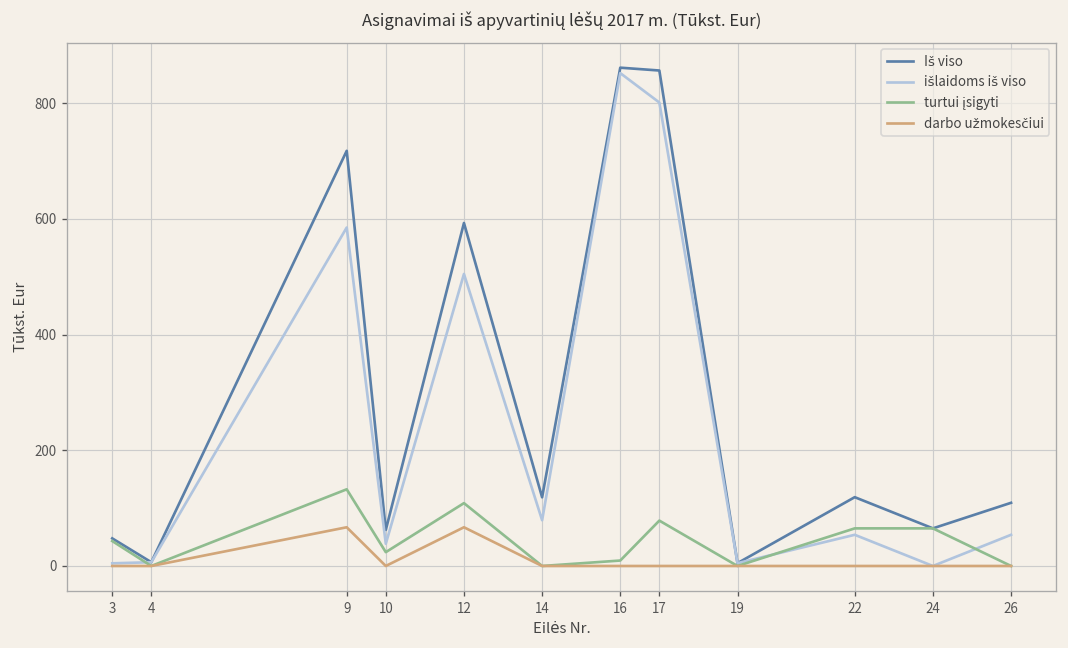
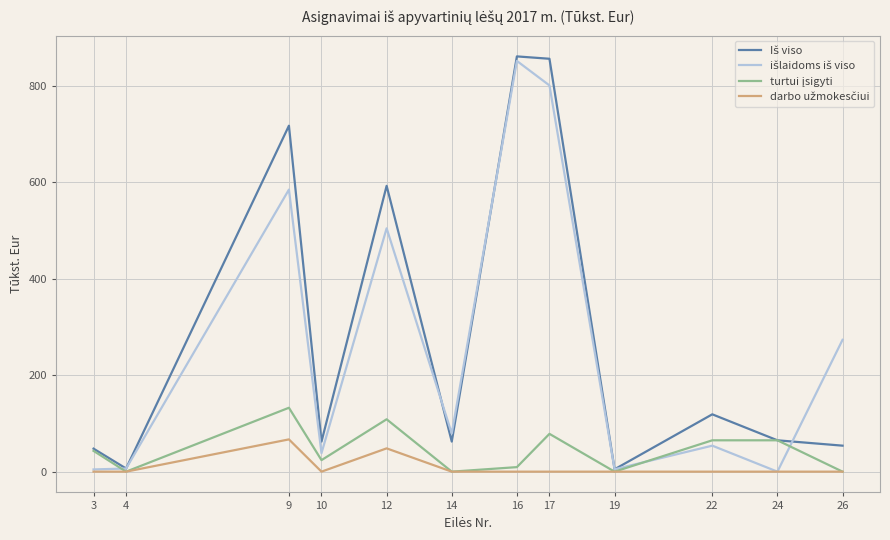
  {
    "Iš viso": {
      "9": 720,
      "10": 60,
      "12": 590,
-     "14": 120,
+     "14": 60,
      "16": 860,
      "17": 860,
      "22": 120,
-     "26": 110
+     "26": 50
    },
    "išlaidoms iš viso": {
      "9": 580,
      "10": 40,
      "12": 500,
      "14": 80,
      "16": 850,
      "17": 800,
      "22": 50,
-     "26": 50
+     "26": 270
    },
    "turtui įsigyti": {
      "9": 130,
      "10": 20,
      "12": 110,
      "16": 10,
      "17": 80,
      "22": 70
    },
    "darbo užmokesčiui": {
      "9": 70,
      "10": 0,
-     "12": 70,
+     "12": 50,
      "16": 0,
      "17": 0,
      "22": 0
    }
  }
